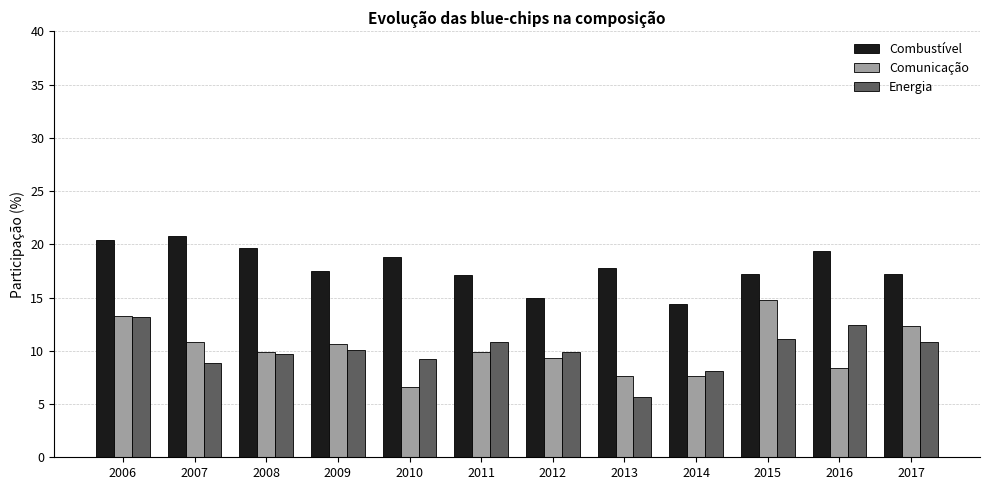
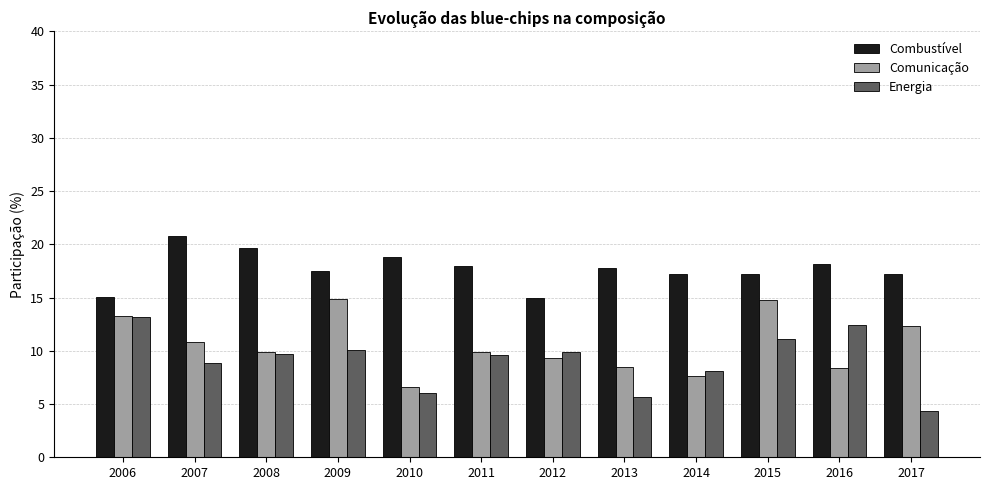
  {
    "Combustível": {
-     "2006": 20.5,
+     "2006": 15.1,
      "2007": 20.8,
      "2008": 19.6,
      "2009": 17.5,
      "2010": 18.8,
-     "2011": 17.1,
+     "2011": 18.0,
      "2012": 15.0,
      "2013": 17.8,
-     "2014": 14.4,
+     "2014": 17.2,
      "2015": 17.3,
-     "2016": 19.4,
+     "2016": 18.1,
      "2017": 17.2
    },
    "Comunicação": {
      "2006": 13.3,
      "2007": 10.9,
      "2008": 9.9,
-     "2009": 10.6,
+     "2009": 14.9,
      "2010": 6.6,
      "2011": 9.9,
      "2012": 9.3,
-     "2013": 7.6,
+     "2013": 8.5,
      "2014": 7.7,
      "2015": 14.7,
      "2016": 8.3,
      "2017": 12.4
    },
    "Energia": {
      "2006": 13.2,
      "2007": 8.9,
      "2008": 9.7,
      "2009": 10.1,
-     "2010": 9.2,
-     "2011": 10.9,
+     "2010": 6.0,
+     "2011": 9.6,
      "2012": 9.9,
      "2013": 5.7,
      "2014": 8.1,
      "2015": 11.1,
      "2016": 12.5,
-     "2017": 10.8
+     "2017": 4.4
    }
  }
